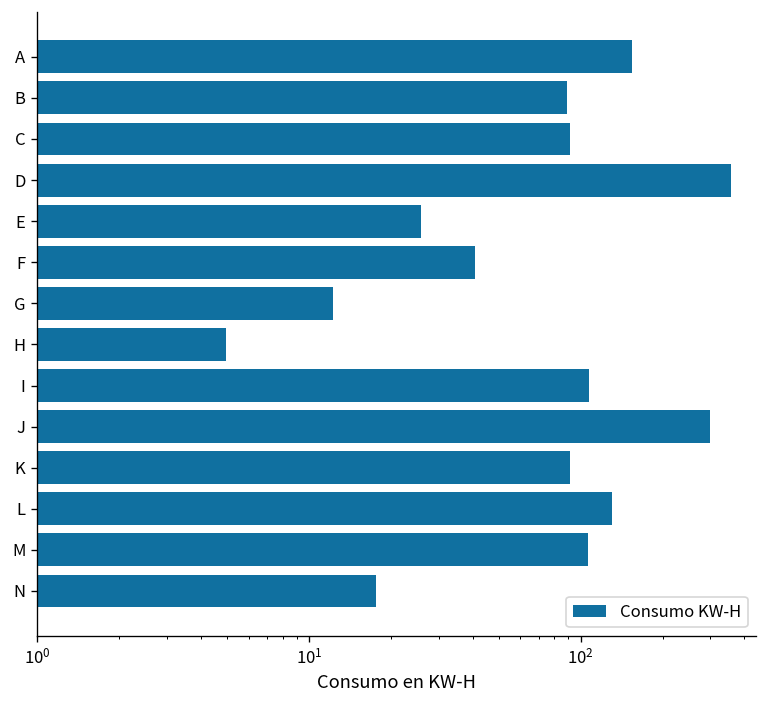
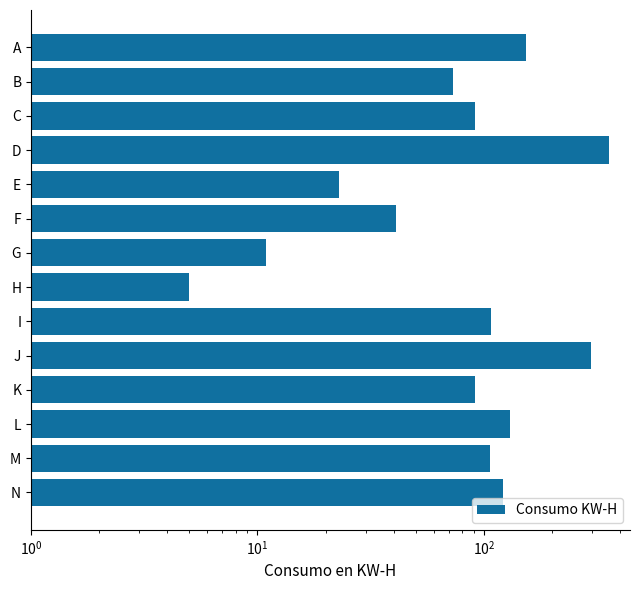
  {
    "A": 150,
-   "B": 89,
+   "B": 73,
    "C": 91,
    "D": 360,
-   "E": 26,
+   "E": 23,
    "F": 41,
-   "G": 12,
+   "G": 11,
    "H": 5,
    "I": 110,
    "J": 300,
    "K": 91,
    "L": 130,
    "M": 110,
-   "N": 18
+   "N": 120
  }
